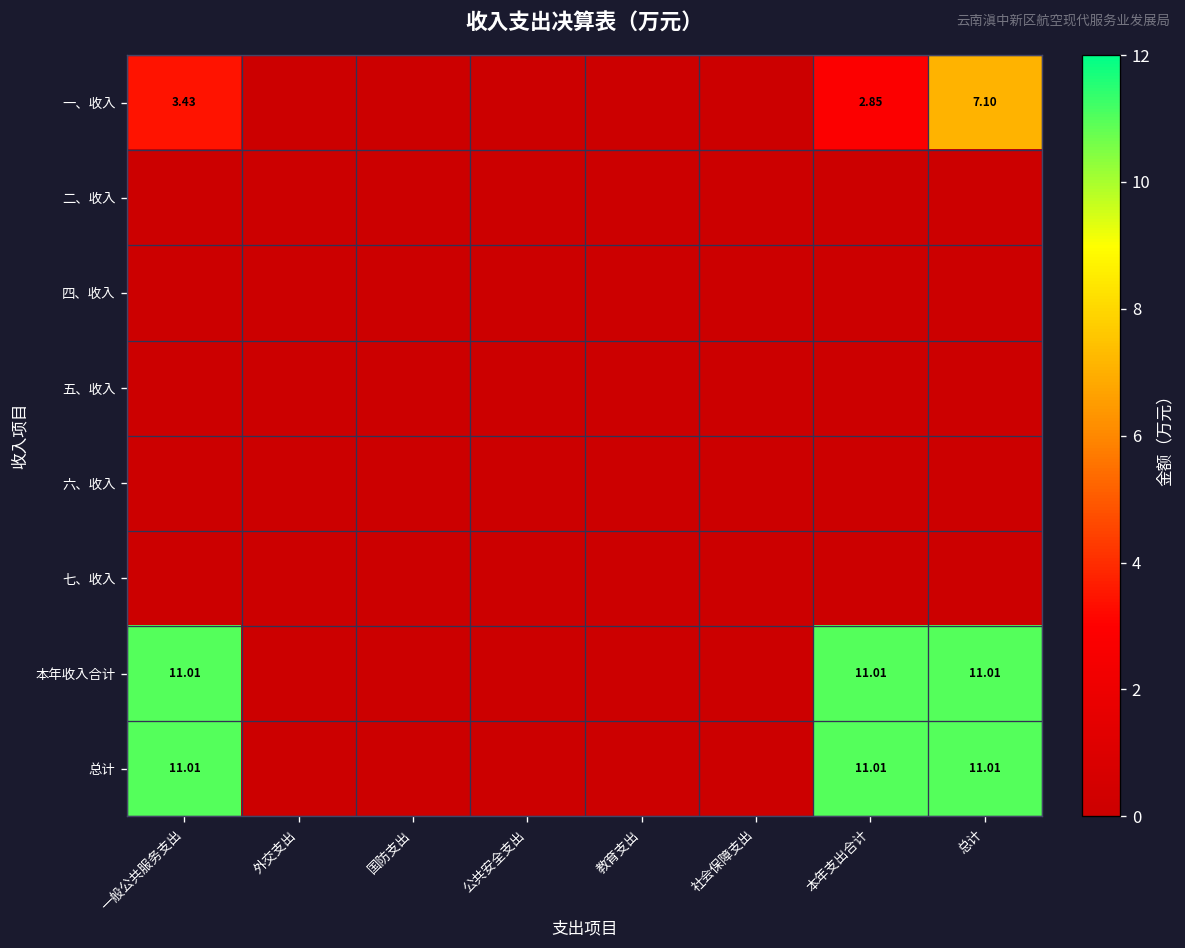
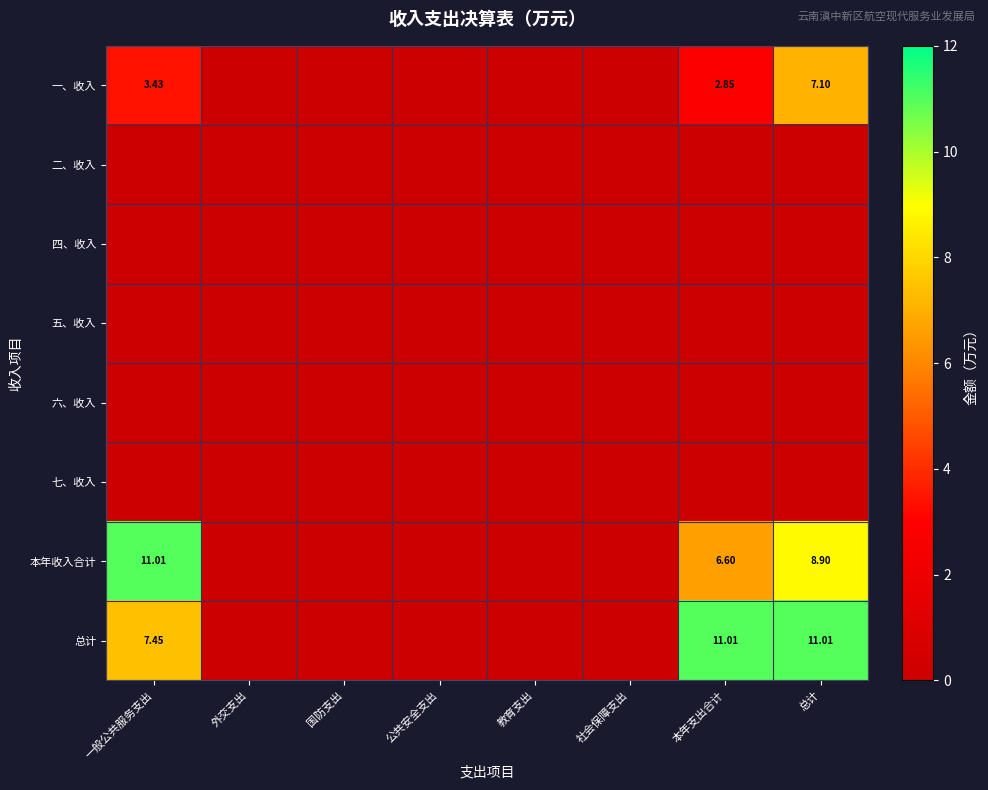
  {
    "一、收入": {
      "一般公共服务支出": 3.43,
      "本年支出合计": 2.85,
      "总计": 7.10
    },
    "本年收入合计": {
      "一般公共服务支出": 11.01,
-     "本年支出合计": 11.01,
-     "总计": 11.01
+     "本年支出合计": 6.60,
+     "总计": 8.90
    },
    "总计": {
-     "一般公共服务支出": 11.01,
+     "一般公共服务支出": 7.45,
      "本年支出合计": 11.01,
      "总计": 11.01
    }
  }
